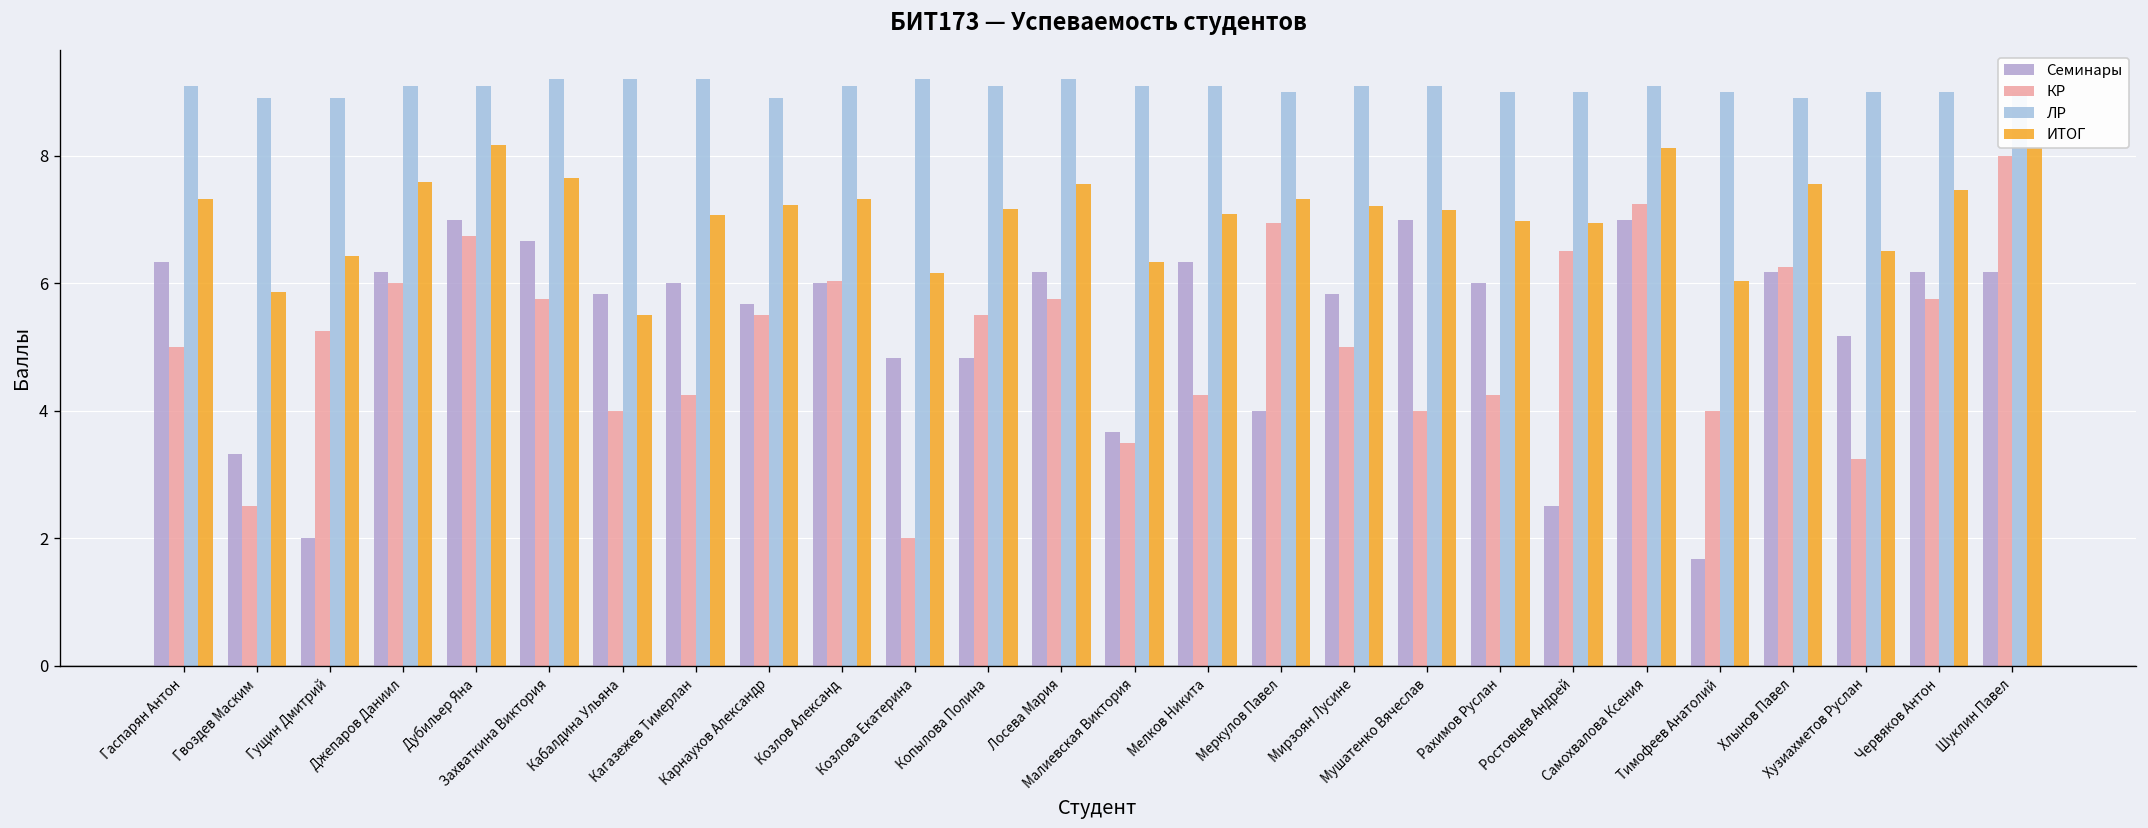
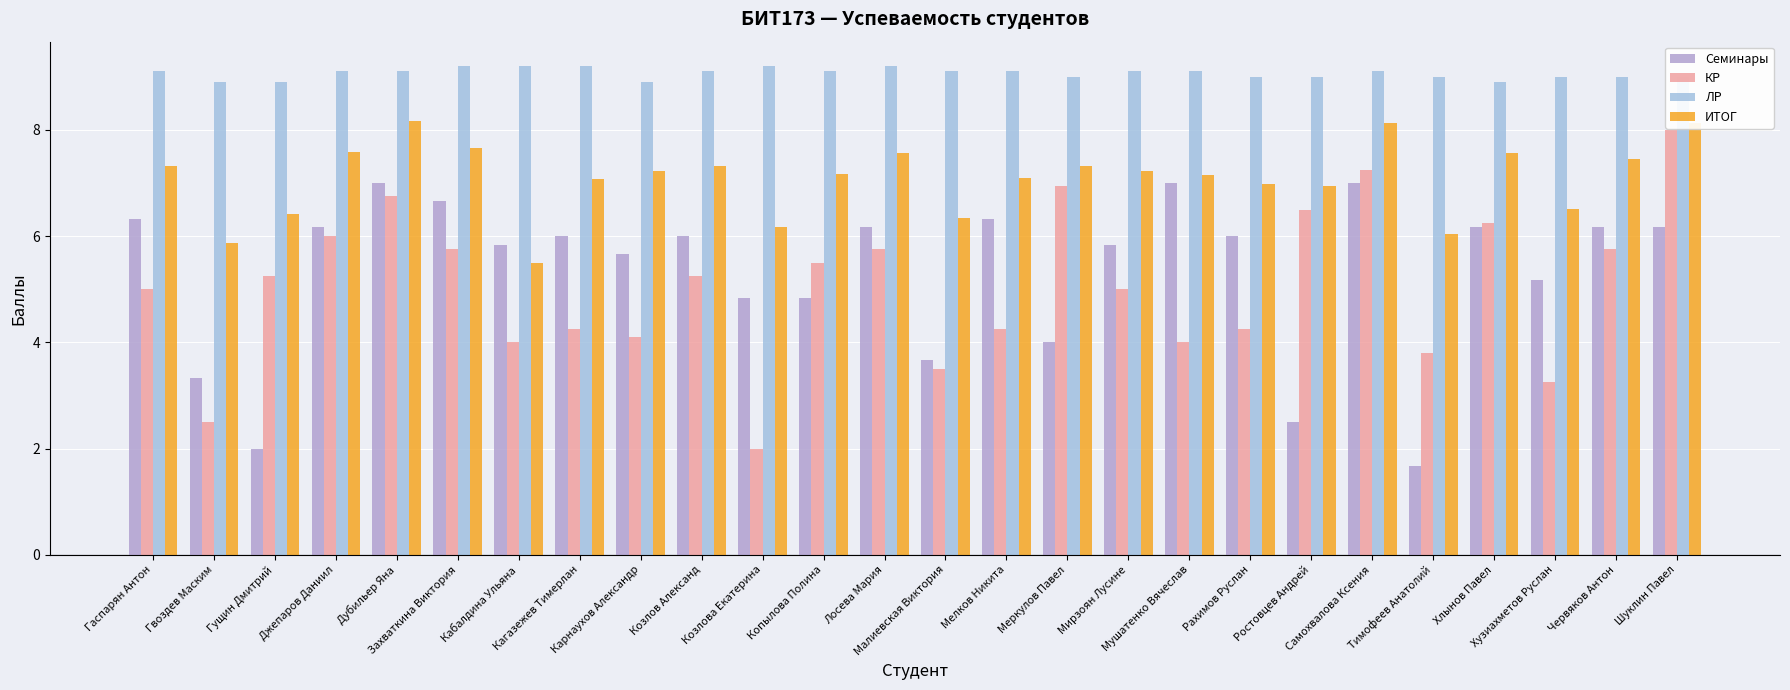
  {
    "КР": {
      "Гаспарян Антон": 5.0,
      "Гвоздев Маским": 2.5,
      "Гущин Дмитрий": 5.3,
      "Джепаров Даниил": 6.0,
      "Дубильер Яна": 6.8,
      "Захваткина Виктория": 5.8,
      "Кабалдина Ульяна": 4.0,
      "Кагазежев Тимерлан": 4.3,
-     "Карнаухов Александр": 5.5,
-     "Козлов Александ": 6.0,
+     "Карнаухов Александр": 4.1,
+     "Козлов Александ": 5.3,
      "Козлова Екатерина": 2.0,
      "Копылова Полина": 5.5,
      "Лосева Мария": 5.8,
      "Малиевская Виктория": 3.5,
      "Мелков Никита": 4.3,
      "Меркулов Павел": 6.9,
      "Мирзоян Лусине": 5.0,
      "Мушатенко Вячеслав": 4.0,
      "Рахимов Руслан": 4.3,
      "Ростовцев Андрей": 6.5,
      "Самохвалова Ксения": 7.3,
-     "Тимофеев Анатолий": 4.0,
+     "Тимофеев Анатолий": 3.8,
      "Хлынов Павел": 6.3,
      "Хузиахметов Руслан": 3.3,
      "Червяков Антон": 5.8,
      "Шуклин Павел": 8.0
    },
    "ИТОГ": {
      "Гаспарян Антон": 7.3,
      "Гвоздев Маским": 5.9,
      "Гущин Дмитрий": 6.4,
      "Джепаров Даниил": 7.6,
      "Дубильер Яна": 8.2,
      "Захваткина Виктория": 7.7,
      "Кабалдина Ульяна": 5.5,
      "Кагазежев Тимерлан": 7.1,
      "Карнаухов Александр": 7.2,
      "Козлов Александ": 7.3,
      "Козлова Екатерина": 6.2,
      "Копылова Полина": 7.2,
      "Лосева Мария": 7.6,
      "Малиевская Виктория": 6.3,
      "Мелков Никита": 7.1,
      "Меркулов Павел": 7.3,
      "Мирзоян Лусине": 7.2,
      "Мушатенко Вячеслав": 7.2,
      "Рахимов Руслан": 7.0,
      "Ростовцев Андрей": 7.0,
      "Самохвалова Ксения": 8.1,
      "Тимофеев Анатолий": 6.0,
      "Хлынов Павел": 7.6,
      "Хузиахметов Руслан": 6.5,
      "Червяков Антон": 7.5
    }
  }
